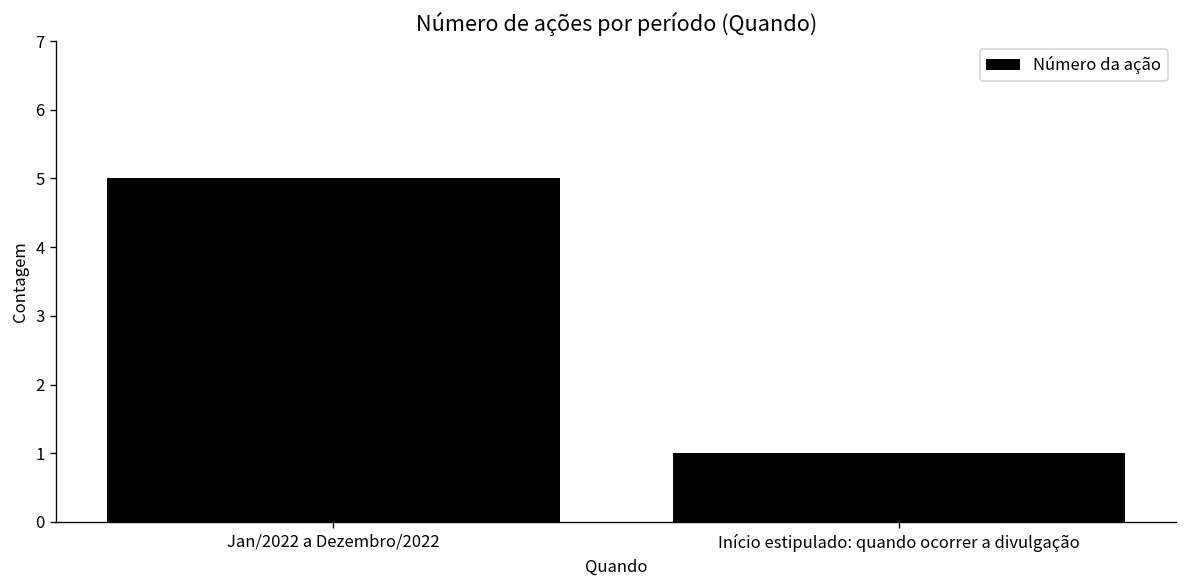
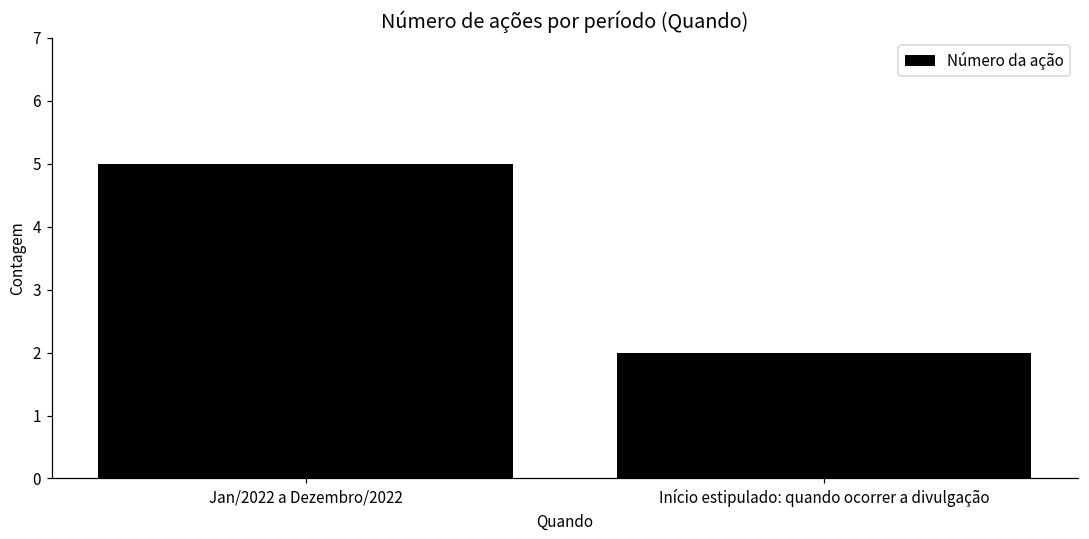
  {
    "Jan/2022 a Dezembro/2022": 5,
-   "Início estipulado: quando ocorrer a divulgação": 1
+   "Início estipulado: quando ocorrer a divulgação": 2
  }
